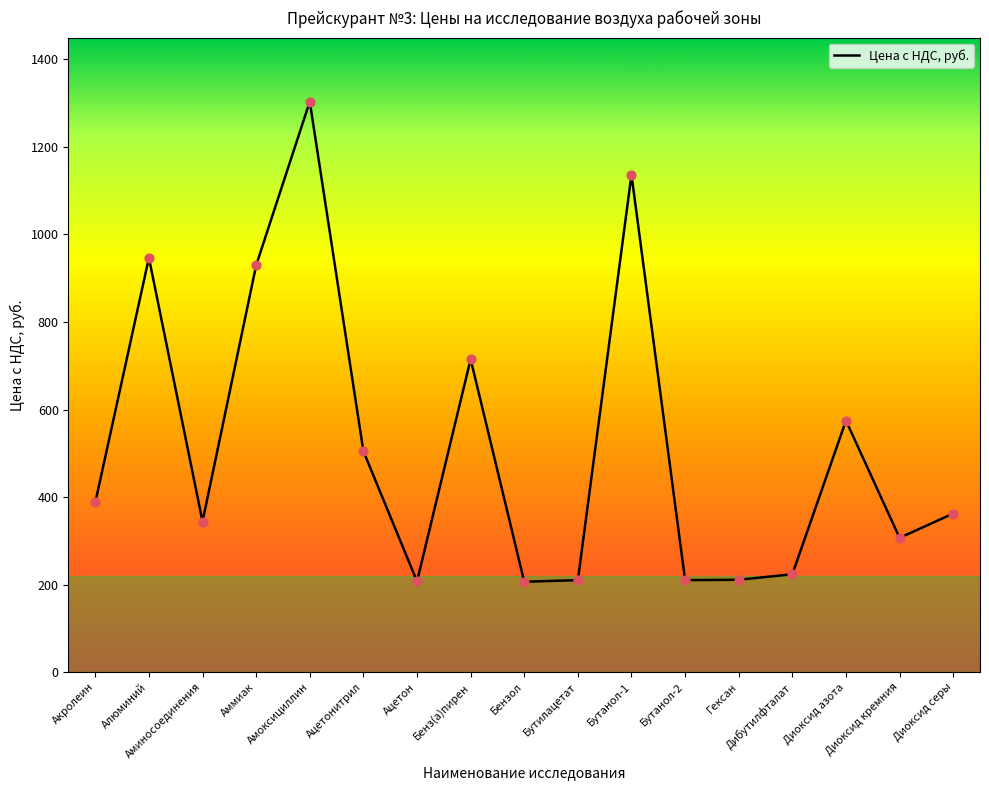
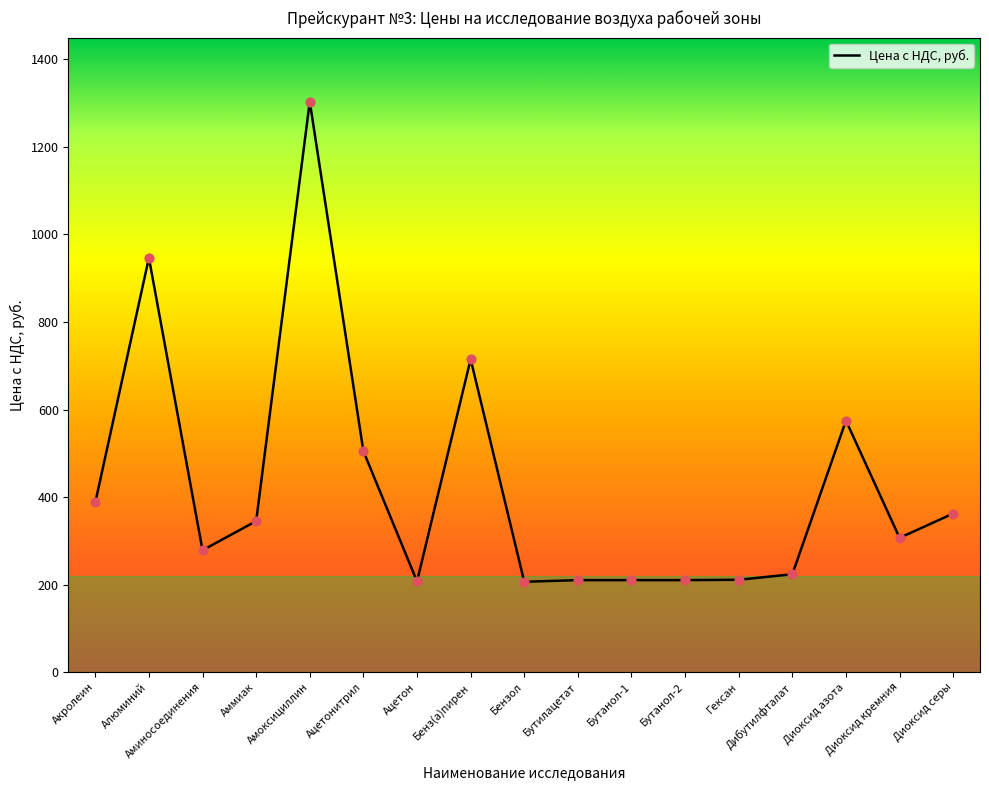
  {
    "Акролеин": 390,
    "Алюминий": 950,
-   "Аминосоединения": 340,
-   "Аммиак": 930,
+   "Аминосоединения": 280,
+   "Аммиак": 340,
    "Амоксициллин": 1300,
    "Ацетонитрил": 500,
    "Ацетон": 210,
    "Бенз(а)пирен": 710,
    "Бензол": 210,
    "Бутилацетат": 210,
-   "Бутанол-1": 1140,
+   "Бутанол-1": 210,
    "Бутанол-2": 210,
    "Гексан": 210,
    "Дибутилфталат": 220,
    "Диоксид азота": 570,
    "Диоксид кремния": 310,
    "Диоксид серы": 360
  }
